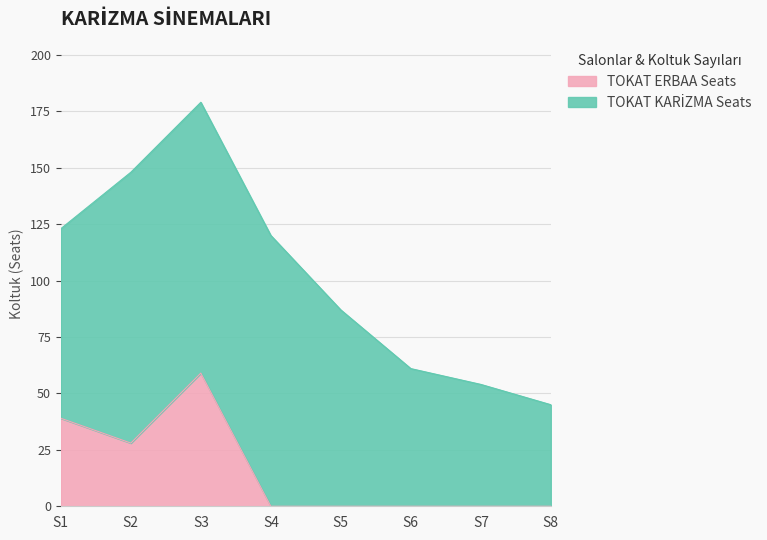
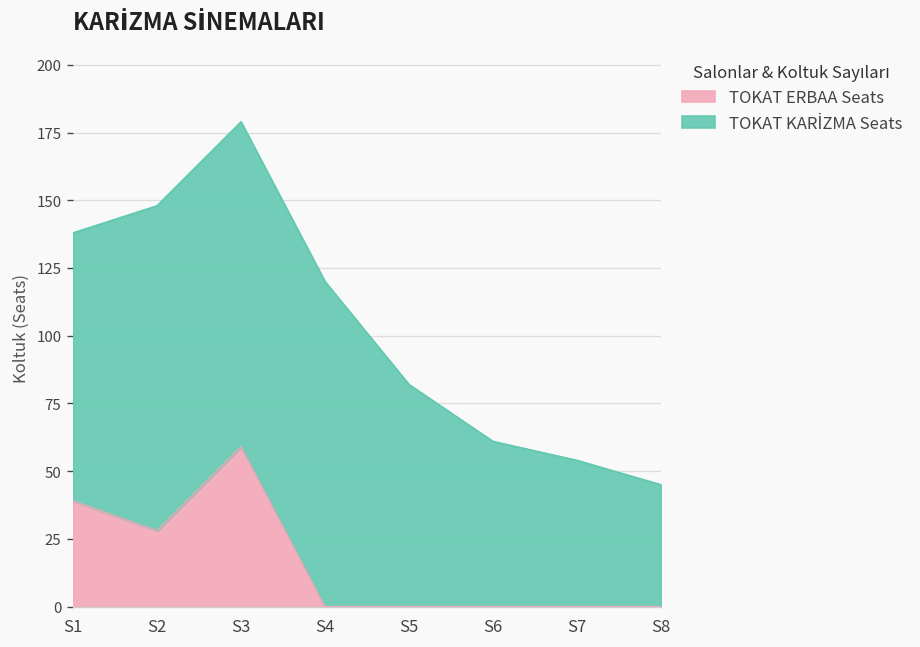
  {
    "TOKAT ERBAA Seats": {
      "S1": 39,
      "S2": 28,
      "S3": 59,
      "S4": 0,
      "S5": 0,
      "S6": 0,
      "S7": 0,
      "S8": 0
    },
    "TOKAT KARİZMA Seats": {
-     "S1": 84,
+     "S1": 99,
      "S2": 120,
      "S3": 120,
      "S4": 120,
-     "S5": 87,
+     "S5": 82,
      "S6": 61,
      "S7": 54,
      "S8": 45
    }
  }
